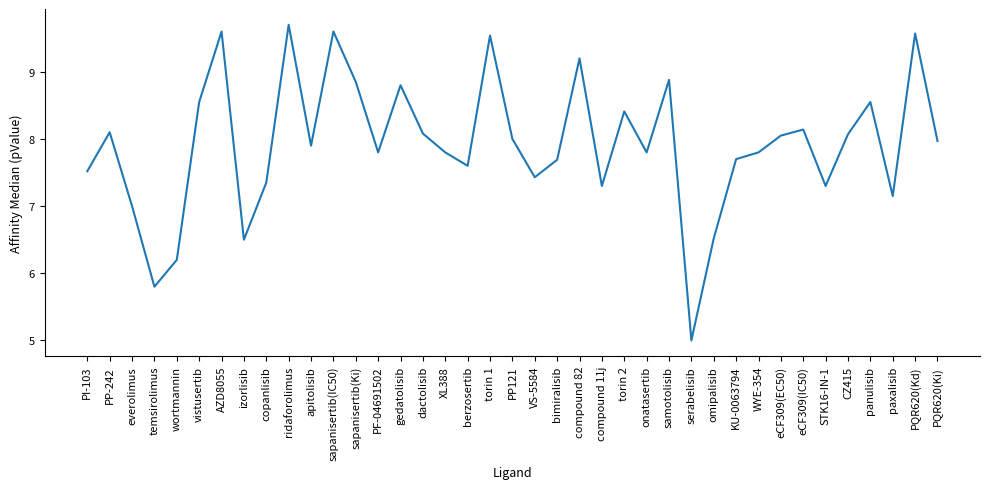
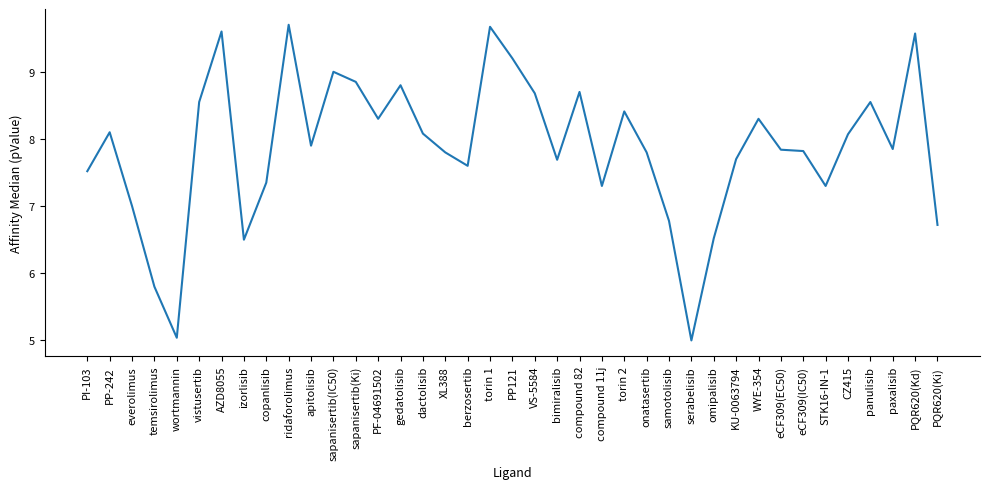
  {
    "PI-103": 7.5,
    "PP-242": 8.1,
    "everolimus": 7.0,
    "temsirolimus": 5.8,
-   "wortmannin": 6.2,
+   "wortmannin": 5.0,
    "vistusertib": 8.6,
    "AZD8055": 9.6,
    "izorlisib": 6.5,
    "copanlisib": 7.4,
    "ridaforolimus": 9.7,
    "apitolisib": 7.9,
-   "sapanisertib(IC50)": 9.6,
+   "sapanisertib(IC50)": 9.0,
    "sapanisertib(Ki)": 8.9,
-   "PF-04691502": 7.8,
+   "PF-04691502": 8.3,
    "gedatolisib": 8.8,
    "dactolisib": 8.1,
    "XL388": 7.8,
    "berzosertib": 7.6,
-   "torin 1": 9.5,
-   "PP121": 8.0,
-   "VS-5584": 7.4,
+   "torin 1": 9.7,
+   "PP121": 9.2,
+   "VS-5584": 8.7,
    "bimiralisib": 7.7,
-   "compound 82": 9.2,
+   "compound 82": 8.7,
    "compound 11j": 7.3,
    "torin 2": 8.4,
    "onatasertib": 7.8,
-   "samotolisib": 8.9,
+   "samotolisib": 6.8,
    "serabelisib": 5.0,
    "omipalisib": 6.5,
    "KU-0063794": 7.7,
-   "WYE-354": 7.8,
-   "eCF309(EC50)": 8.1,
-   "eCF309(IC50)": 8.1,
+   "WYE-354": 8.3,
+   "eCF309(EC50)": 7.8,
+   "eCF309(IC50)": 7.8,
    "STK16-IN-1": 7.3,
    "CZ415": 8.1,
    "panulisib": 8.6,
-   "paxalisib": 7.2,
+   "paxalisib": 7.9,
    "PQR620(Kd)": 9.6,
-   "PQR620(Ki)": 8.0
+   "PQR620(Ki)": 6.7
  }
